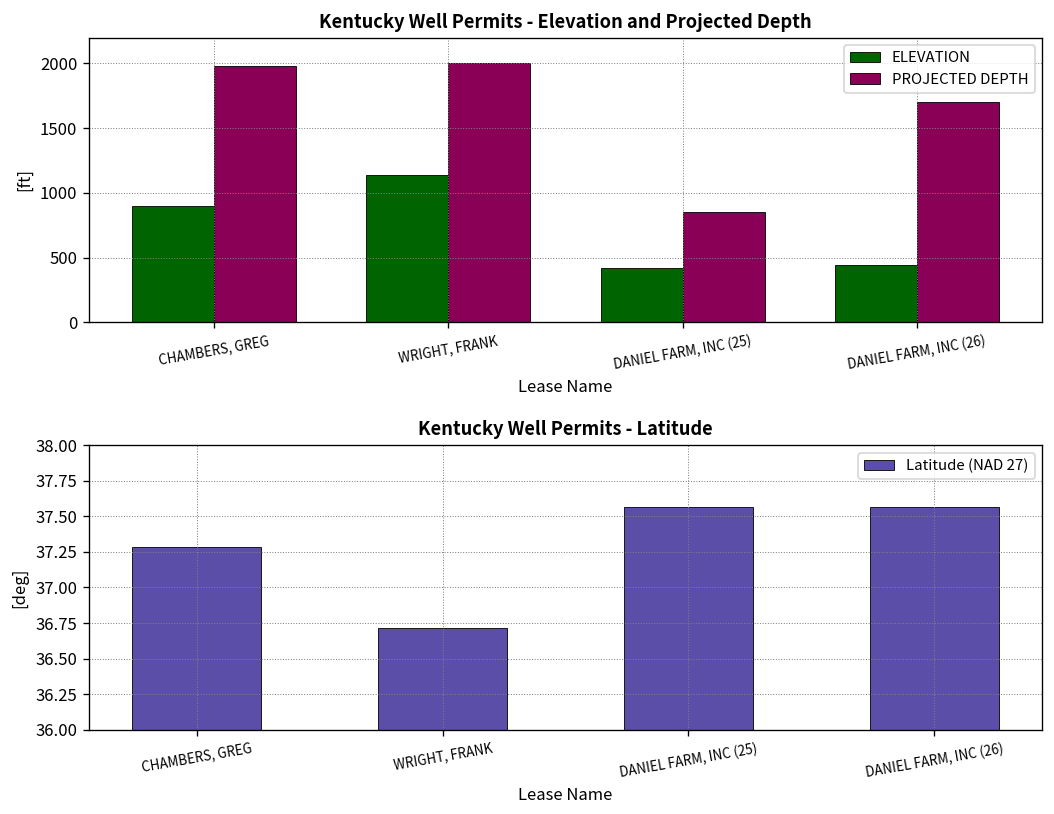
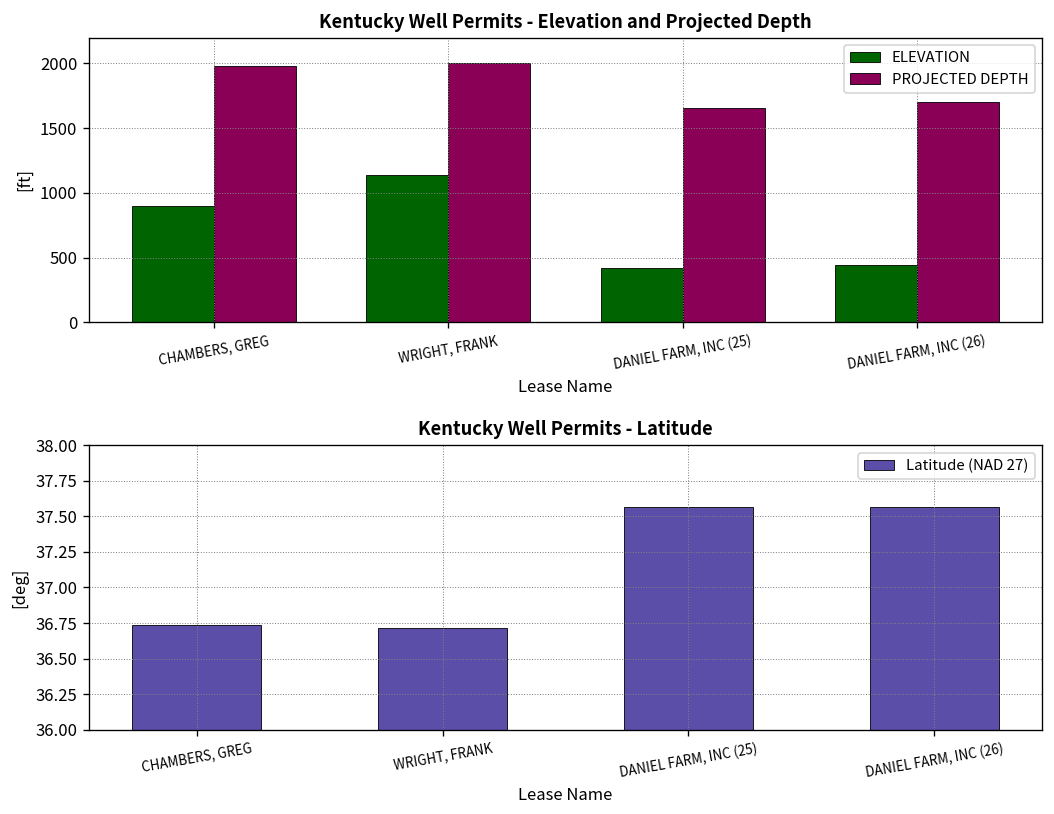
  {
    "Kentucky Well Permits - Elevation and Projected Depth": {
      "ELEVATION": {
        "CHAMBERS, GREG": 900,
        "WRIGHT, FRANK": 1140,
        "DANIEL FARM, INC (25)": 420,
        "DANIEL FARM, INC (26)": 440
      },
      "PROJECTED DEPTH": {
        "CHAMBERS, GREG": 1980,
        "WRIGHT, FRANK": 2000,
-       "DANIEL FARM, INC (25)": 850,
+       "DANIEL FARM, INC (25)": 1660,
        "DANIEL FARM, INC (26)": 1700
      }
    },
    "Kentucky Well Permits - Latitude": {
-     "CHAMBERS, GREG": 37.28,
+     "CHAMBERS, GREG": 36.74,
      "WRIGHT, FRANK": 36.71,
      "DANIEL FARM, INC (25)": 37.56,
      "DANIEL FARM, INC (26)": 37.56
    }
  }
